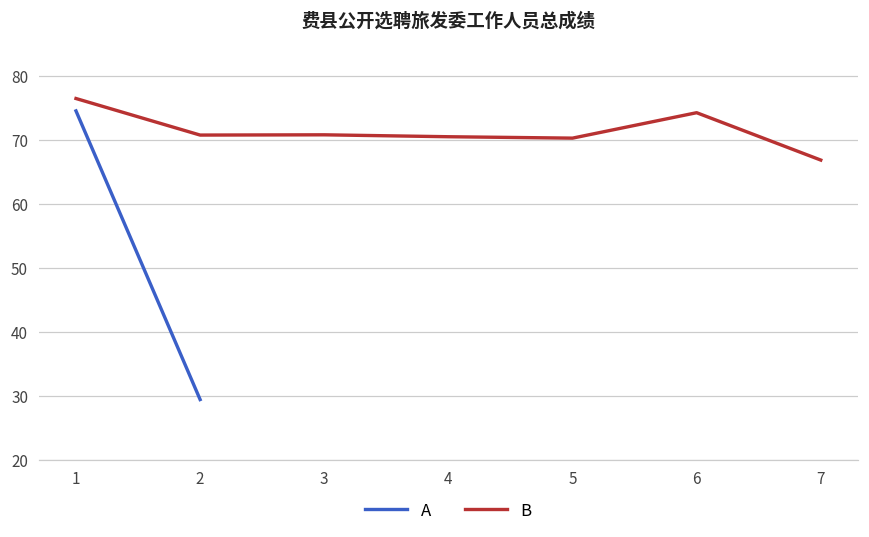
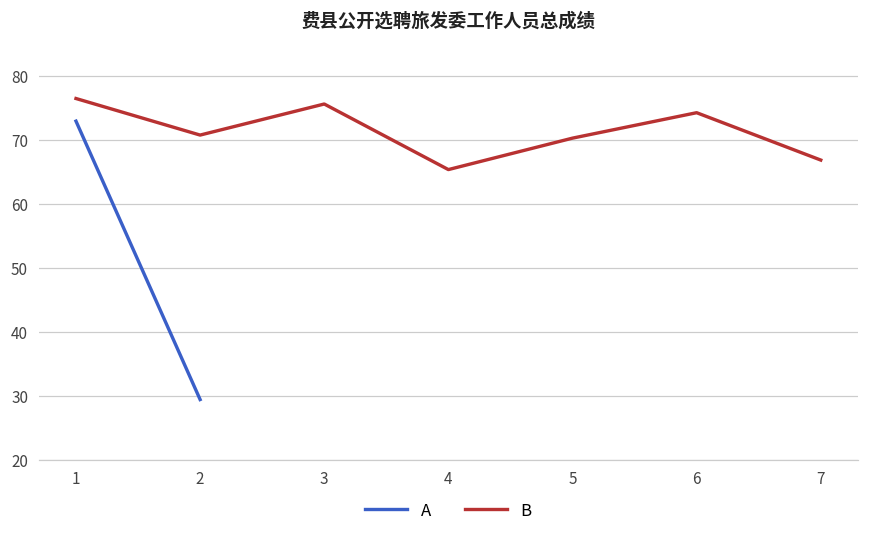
  {
    "A": {
-     "1": 75,
+     "1": 73,
      "2": 29
    },
    "B": {
      "1": 77,
      "2": 71,
-     "3": 71,
-     "4": 71,
+     "3": 76,
+     "4": 65,
      "5": 70,
      "6": 74,
      "7": 67
    }
  }
